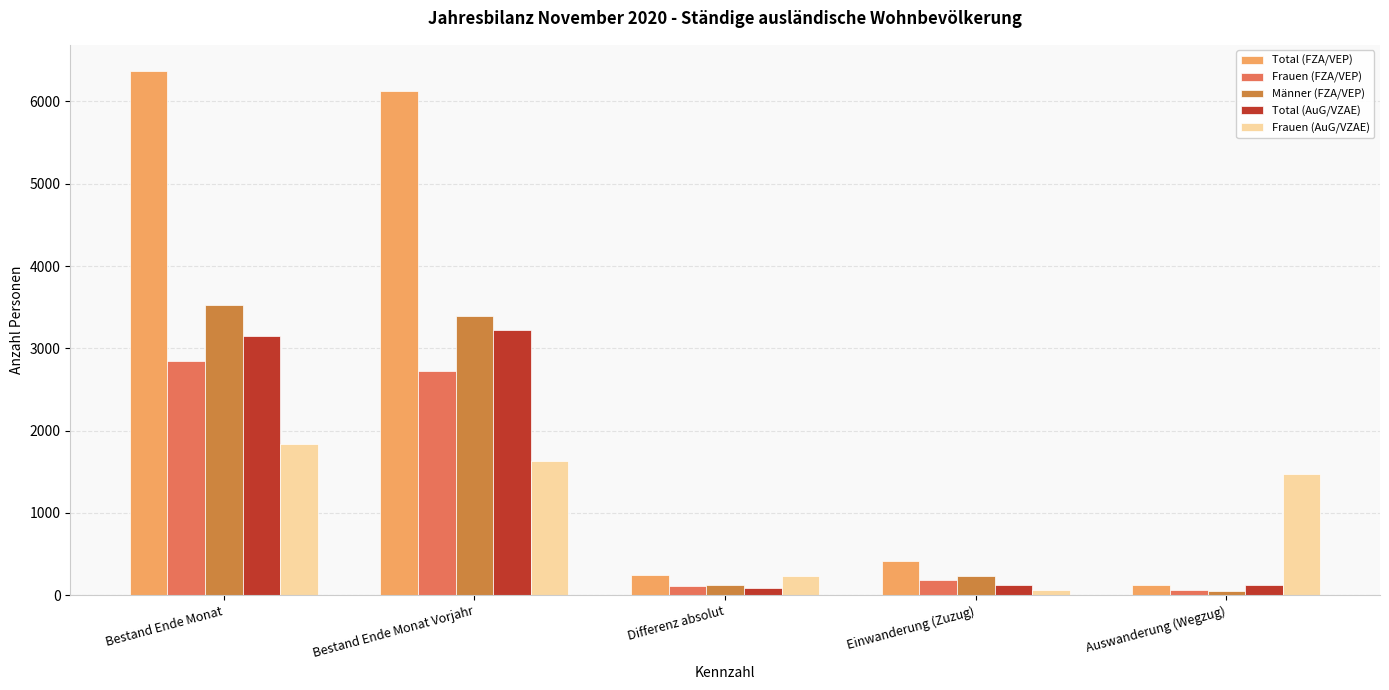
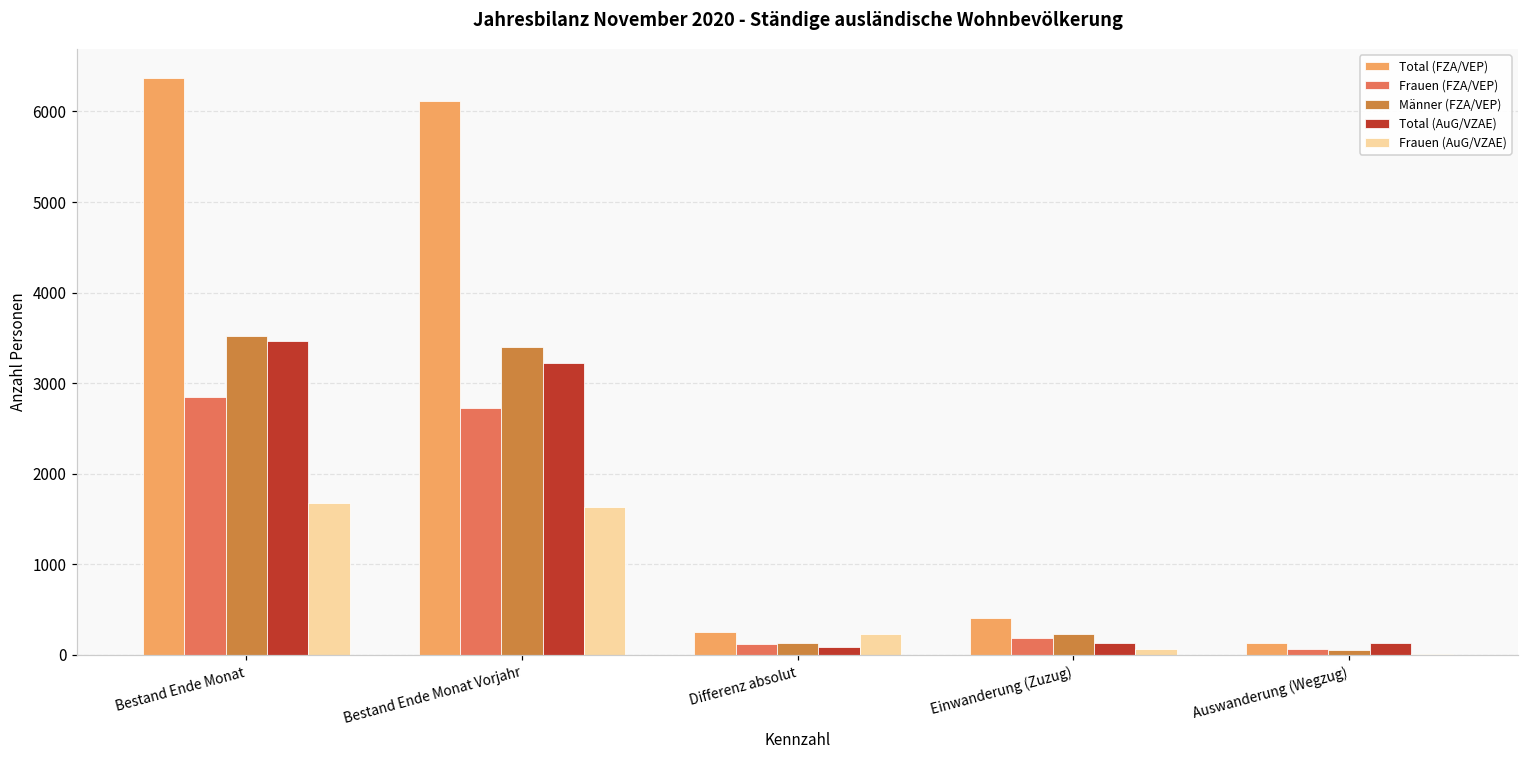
  {
    "Total (AuG/VZAE)": {
-     "Bestand Ende Monat": 3100,
+     "Bestand Ende Monat": 3500,
      "Bestand Ende Monat Vorjahr": 3200,
      "Differenz absolut": 100,
      "Einwanderung (Zuzug)": 100,
      "Auswanderung (Wegzug)": 100
    },
    "Frauen (AuG/VZAE)": {
-     "Bestand Ende Monat": 1800,
+     "Bestand Ende Monat": 1700,
      "Bestand Ende Monat Vorjahr": 1600,
      "Differenz absolut": 200,
      "Einwanderung (Zuzug)": 100,
-     "Auswanderung (Wegzug)": 1500
+     "Auswanderung (Wegzug)": 0
    }
  }
